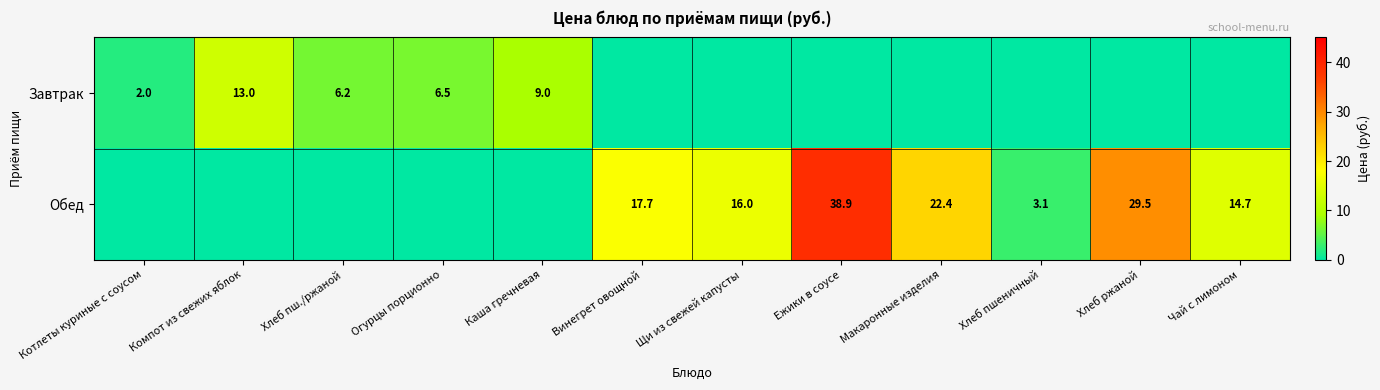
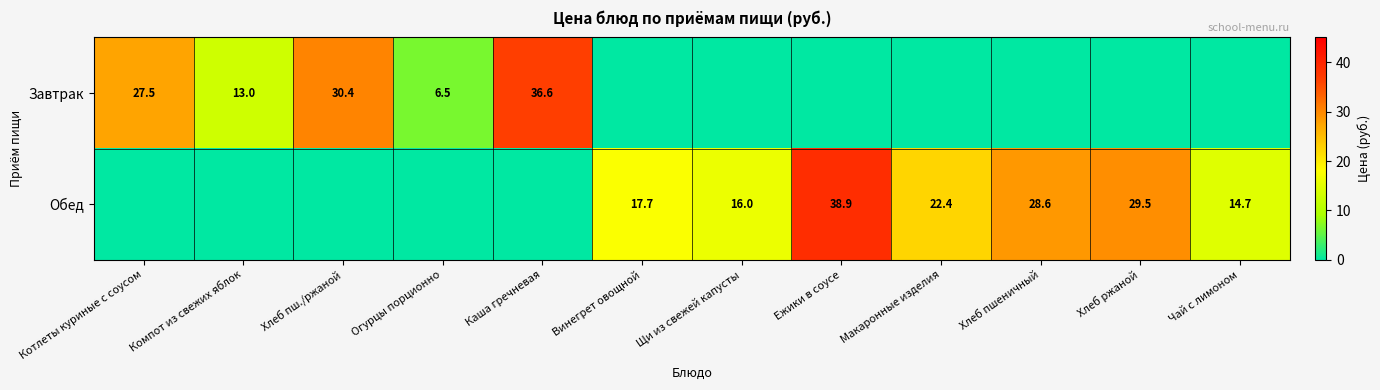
  {
    "Завтрак": {
-     "Котлеты куриные с соусом": 2.0,
+     "Котлеты куриные с соусом": 27.5,
      "Компот из свежих яблок": 13.0,
-     "Хлеб пш./ржаной": 6.2,
+     "Хлеб пш./ржаной": 30.4,
      "Огурцы порционно": 6.5,
-     "Каша гречневая": 9.0
+     "Каша гречневая": 36.6
    },
    "Обед": {
      "Винегрет овощной": 17.7,
      "Щи из свежей капусты": 16.0,
      "Ежики в соусе": 38.9,
      "Макаронные изделия": 22.4,
-     "Хлеб пшеничный": 3.1,
+     "Хлеб пшеничный": 28.6,
      "Хлеб ржаной": 29.5,
      "Чай с лимоном": 14.7
    }
  }
